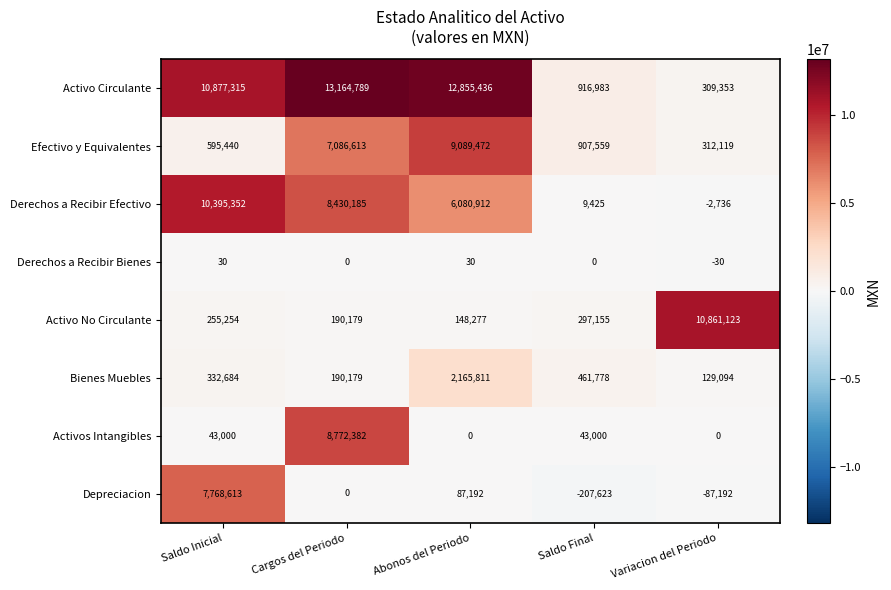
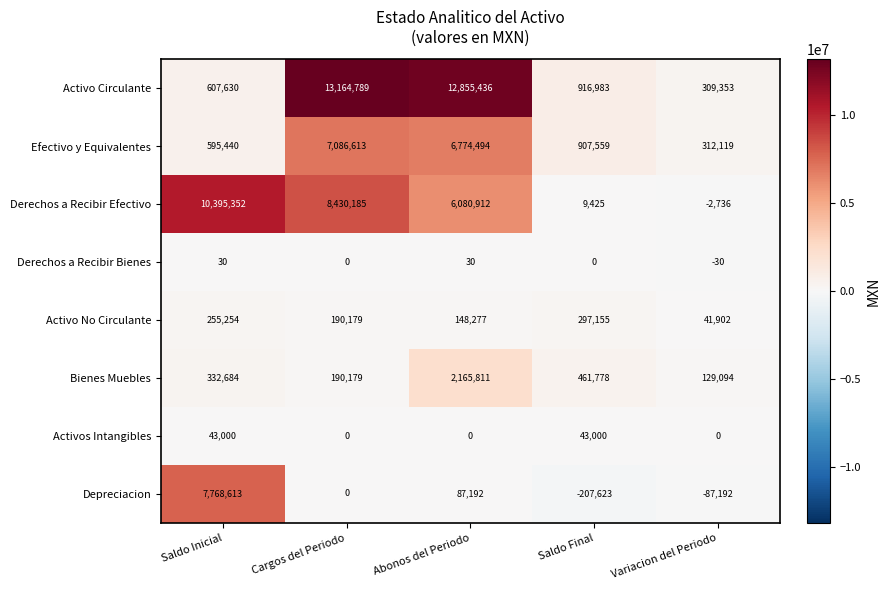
  {
    "Activo Circulante": {
-     "Saldo Inicial": "10,877,315",
+     "Saldo Inicial": "607,630",
      "Cargos del Periodo": "13,164,789",
      "Abonos del Periodo": "12,855,436",
      "Saldo Final": "916,983",
      "Variacion del Periodo": "309,353"
    },
    "Efectivo y Equivalentes": {
      "Saldo Inicial": "595,440",
      "Cargos del Periodo": "7,086,613",
-     "Abonos del Periodo": "9,089,472",
+     "Abonos del Periodo": "6,774,494",
      "Saldo Final": "907,559",
      "Variacion del Periodo": "312,119"
    },
    "Derechos a Recibir Efectivo": {
      "Saldo Inicial": "10,395,352",
      "Cargos del Periodo": "8,430,185",
      "Abonos del Periodo": "6,080,912",
      "Saldo Final": "9,425",
      "Variacion del Periodo": "-2,736"
    },
    "Derechos a Recibir Bienes": {
      "Saldo Inicial": "30",
      "Cargos del Periodo": "0",
      "Abonos del Periodo": "30",
      "Saldo Final": "0",
      "Variacion del Periodo": "-30"
    },
    "Activo No Circulante": {
      "Saldo Inicial": "255,254",
      "Cargos del Periodo": "190,179",
      "Abonos del Periodo": "148,277",
      "Saldo Final": "297,155",
-     "Variacion del Periodo": "10,861,123"
+     "Variacion del Periodo": "41,902"
    },
    "Bienes Muebles": {
      "Saldo Inicial": "332,684",
      "Cargos del Periodo": "190,179",
      "Abonos del Periodo": "2,165,811",
      "Saldo Final": "461,778",
      "Variacion del Periodo": "129,094"
    },
    "Activos Intangibles": {
      "Saldo Inicial": "43,000",
-     "Cargos del Periodo": "8,772,382",
+     "Cargos del Periodo": "0",
      "Abonos del Periodo": "0",
      "Saldo Final": "43,000",
      "Variacion del Periodo": "0"
    },
    "Depreciacion": {
      "Saldo Inicial": "7,768,613",
      "Cargos del Periodo": "0",
      "Abonos del Periodo": "87,192",
      "Saldo Final": "-207,623",
      "Variacion del Periodo": "-87,192"
    }
  }
